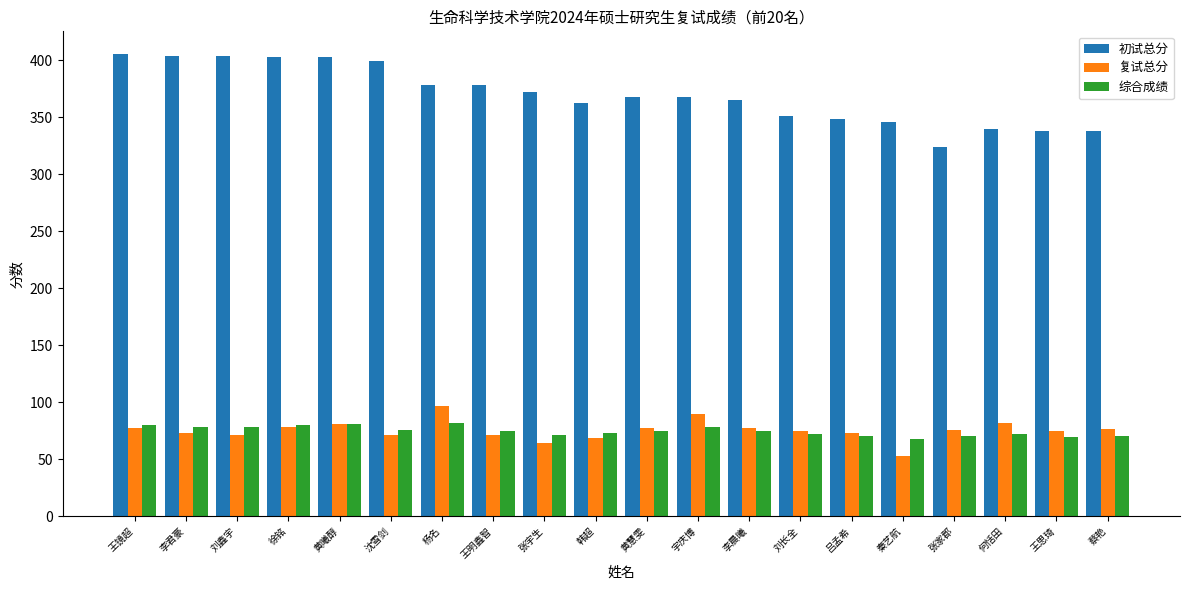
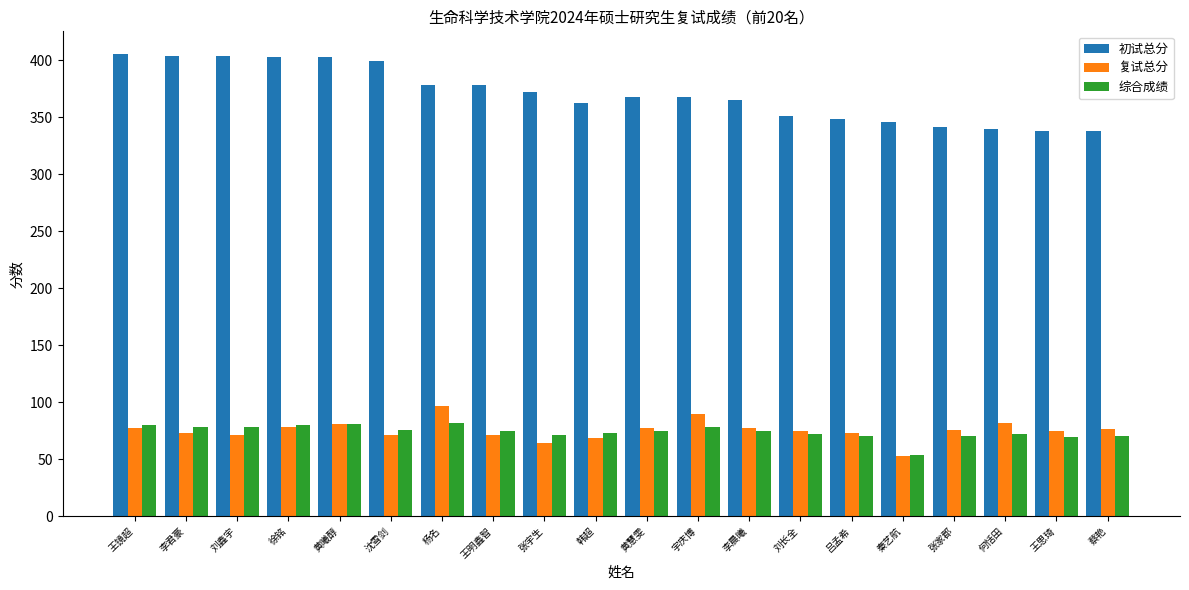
  {
    "初试总分": {
      "王镜超": 405,
      "李君豪": 404,
      "刘鑫宇": 404,
      "徐铭": 403,
      "黄曦醇": 403,
      "沈雪剑": 399,
      "杨名": 378,
      "王明鑫智": 378,
      "张宇生": 372,
      "韩超": 362,
      "黄慧雯": 368,
      "宇庆博": 368,
      "李晨曦": 365,
      "刘长全": 351,
      "吕孟希": 348,
      "秦艺航": 346,
-     "张家郡": 324,
+     "张家郡": 341,
      "何恬田": 340,
      "王思琦": 338,
      "蔡艳": 338
    },
    "复试总分": {
      "王镜超": 78,
      "李君豪": 73,
      "刘鑫宇": 72,
      "徐铭": 79,
      "黄曦醇": 80,
      "沈雪剑": 71,
      "杨名": 97,
      "王明鑫智": 71,
      "张宇生": 64,
      "韩超": 69,
      "黄慧雯": 77,
      "宇庆博": 90,
      "李晨曦": 77,
      "刘长全": 75,
      "吕孟希": 73,
      "秦艺航": 52,
      "张家郡": 75,
      "何恬田": 82,
      "王思琦": 75,
      "蔡艳": 77
    },
    "综合成绩": {
      "王镜超": 80,
      "李君豪": 79,
      "刘鑫宇": 78,
      "徐铭": 80,
      "黄曦醇": 81,
      "沈雪剑": 76,
      "杨名": 82,
      "王明鑫智": 74,
      "张宇生": 71,
      "韩超": 72,
      "黄慧雯": 75,
      "宇庆博": 78,
      "李晨曦": 74,
      "刘长全": 72,
      "吕孟希": 71,
-     "秦艺航": 67,
+     "秦艺航": 53,
      "张家郡": 70,
      "何恬田": 72,
      "王思琦": 70,
      "蔡艳": 70
    }
  }
